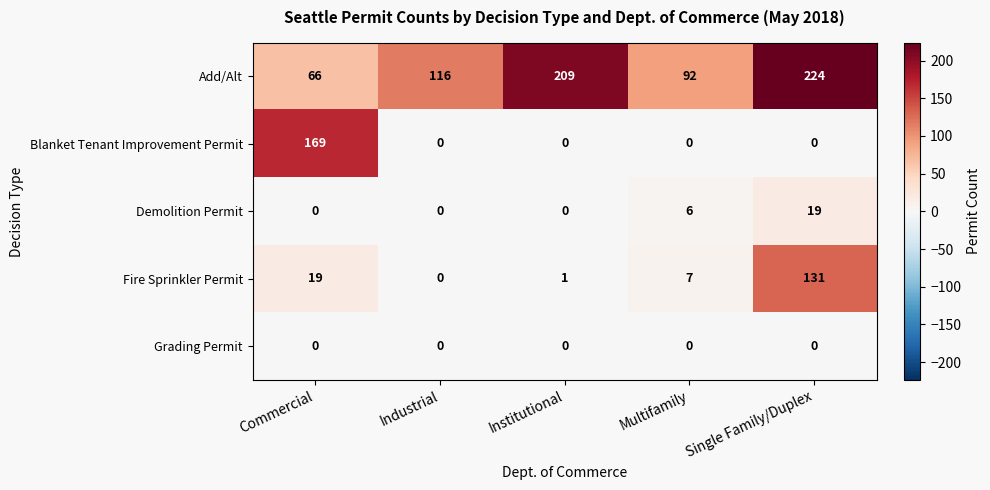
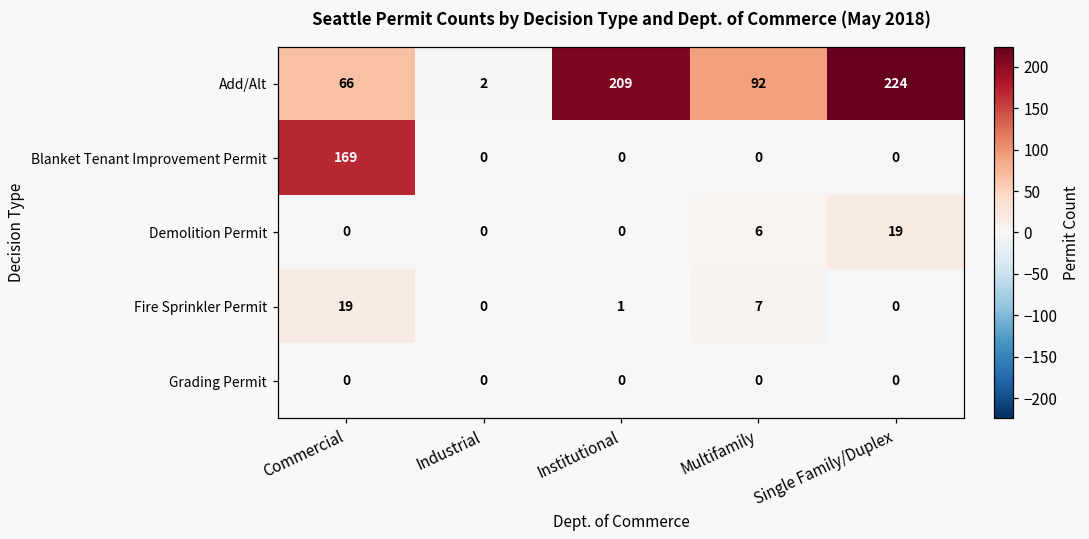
  {
    "Add/Alt": {
      "Commercial": 66,
-     "Industrial": 116,
+     "Industrial": 2,
      "Institutional": 209,
      "Multifamily": 92,
      "Single Family/Duplex": 224
    },
    "Blanket Tenant Improvement Permit": {
      "Commercial": 169,
      "Industrial": 0,
      "Institutional": 0,
      "Multifamily": 0,
      "Single Family/Duplex": 0
    },
    "Demolition Permit": {
      "Commercial": 0,
      "Industrial": 0,
      "Institutional": 0,
      "Multifamily": 6,
      "Single Family/Duplex": 19
    },
    "Fire Sprinkler Permit": {
      "Commercial": 19,
      "Industrial": 0,
      "Institutional": 1,
      "Multifamily": 7,
-     "Single Family/Duplex": 131
+     "Single Family/Duplex": 0
    },
    "Grading Permit": {
      "Commercial": 0,
      "Industrial": 0,
      "Institutional": 0,
      "Multifamily": 0,
      "Single Family/Duplex": 0
    }
  }
